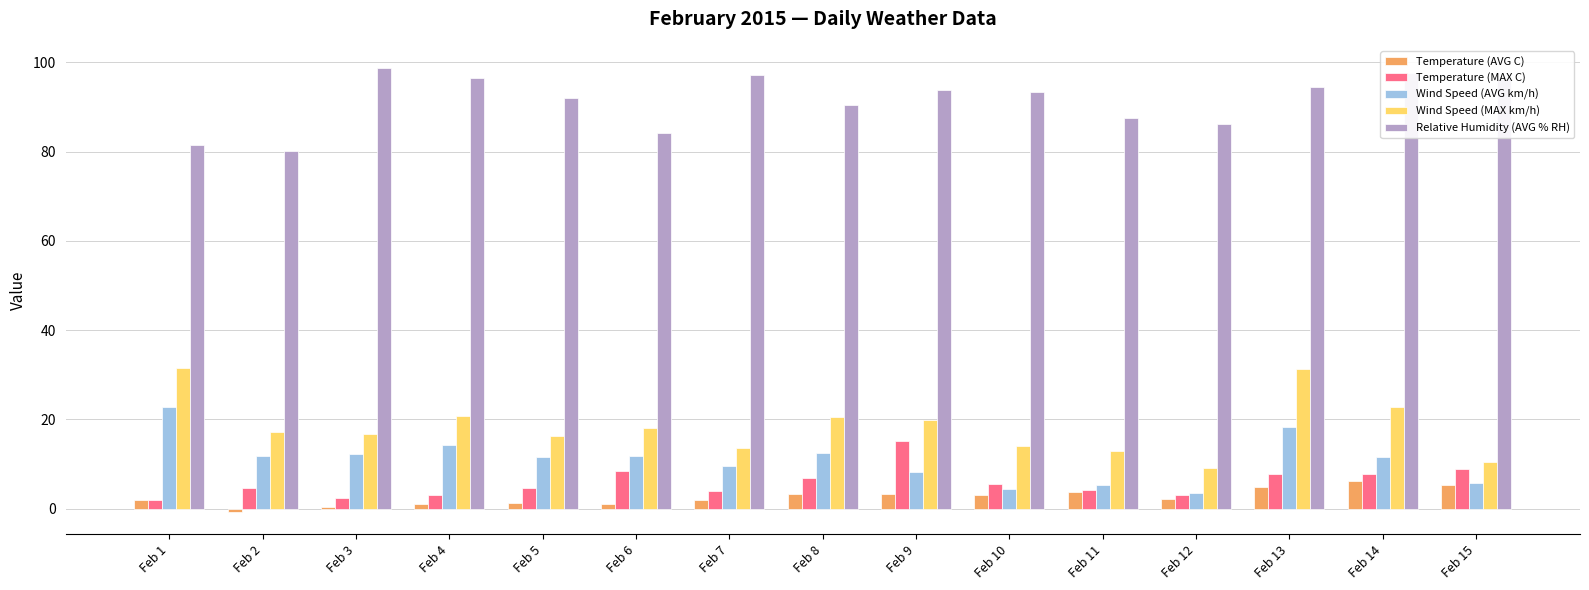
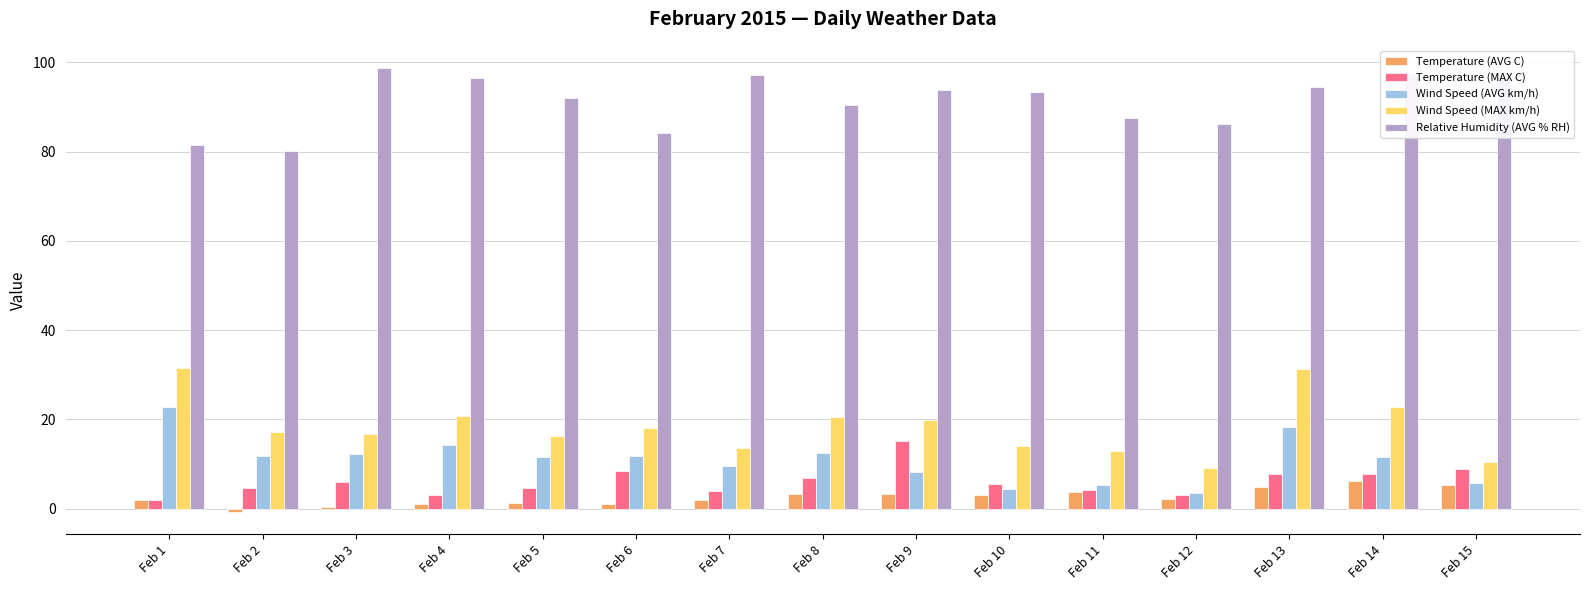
  {
    "Temperature (MAX C)": {
      "Feb 1": 2,
      "Feb 2": 5,
-     "Feb 3": 3,
+     "Feb 3": 6,
      "Feb 4": 3,
      "Feb 5": 5,
      "Feb 6": 8,
      "Feb 7": 4,
      "Feb 8": 7,
      "Feb 9": 15,
      "Feb 10": 6,
      "Feb 11": 4,
      "Feb 12": 3,
      "Feb 13": 8,
      "Feb 14": 8,
      "Feb 15": 9
    }
  }
